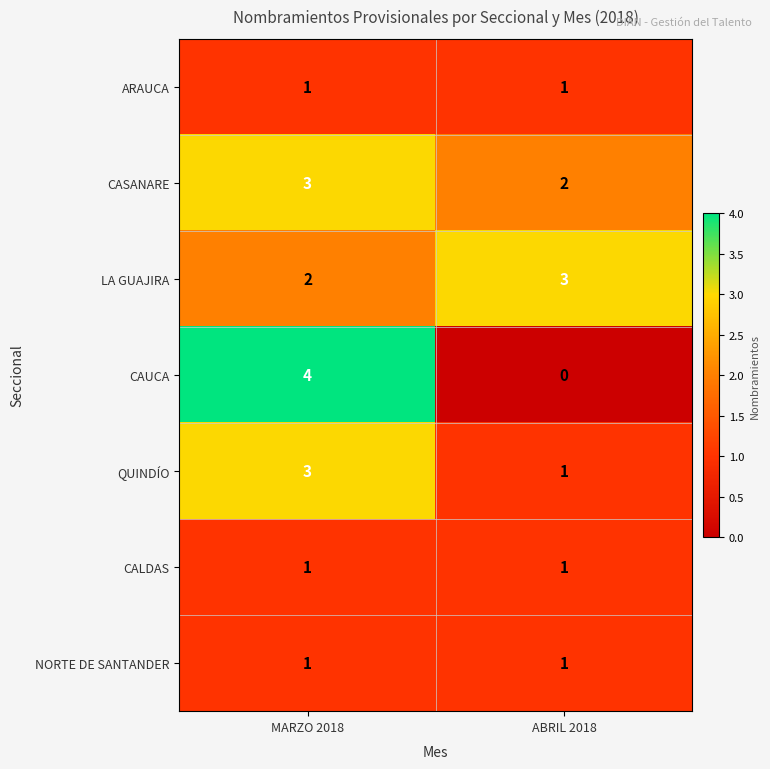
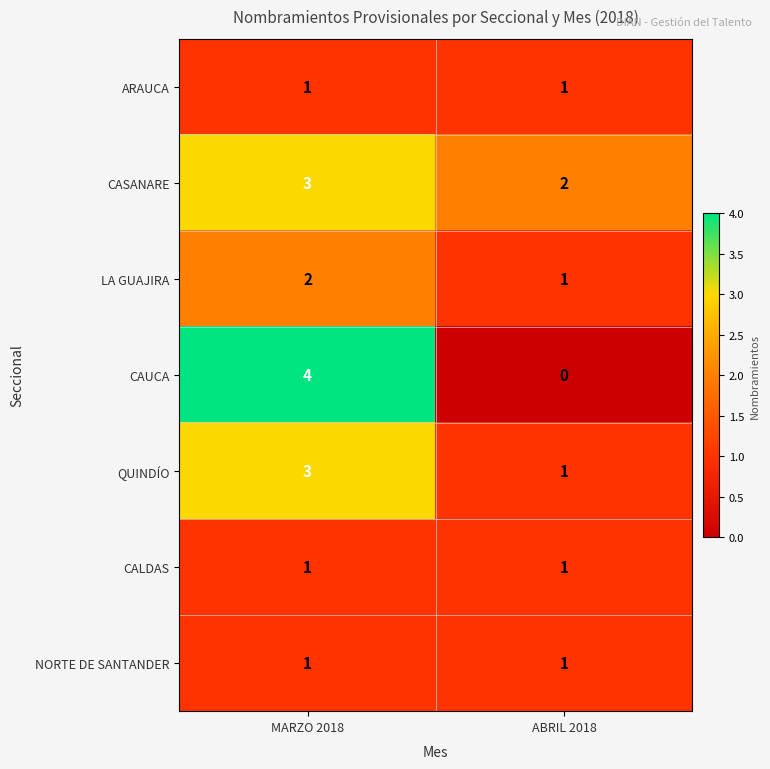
  {
    "ARAUCA": {
      "MARZO 2018": 1,
      "ABRIL 2018": 1
    },
    "CASANARE": {
      "MARZO 2018": 3,
      "ABRIL 2018": 2
    },
    "LA GUAJIRA": {
      "MARZO 2018": 2,
-     "ABRIL 2018": 3
+     "ABRIL 2018": 1
    },
    "CAUCA": {
      "MARZO 2018": 4,
      "ABRIL 2018": 0
    },
    "QUINDÍO": {
      "MARZO 2018": 3,
      "ABRIL 2018": 1
    },
    "CALDAS": {
      "MARZO 2018": 1,
      "ABRIL 2018": 1
    },
    "NORTE DE SANTANDER": {
      "MARZO 2018": 1,
      "ABRIL 2018": 1
    }
  }
